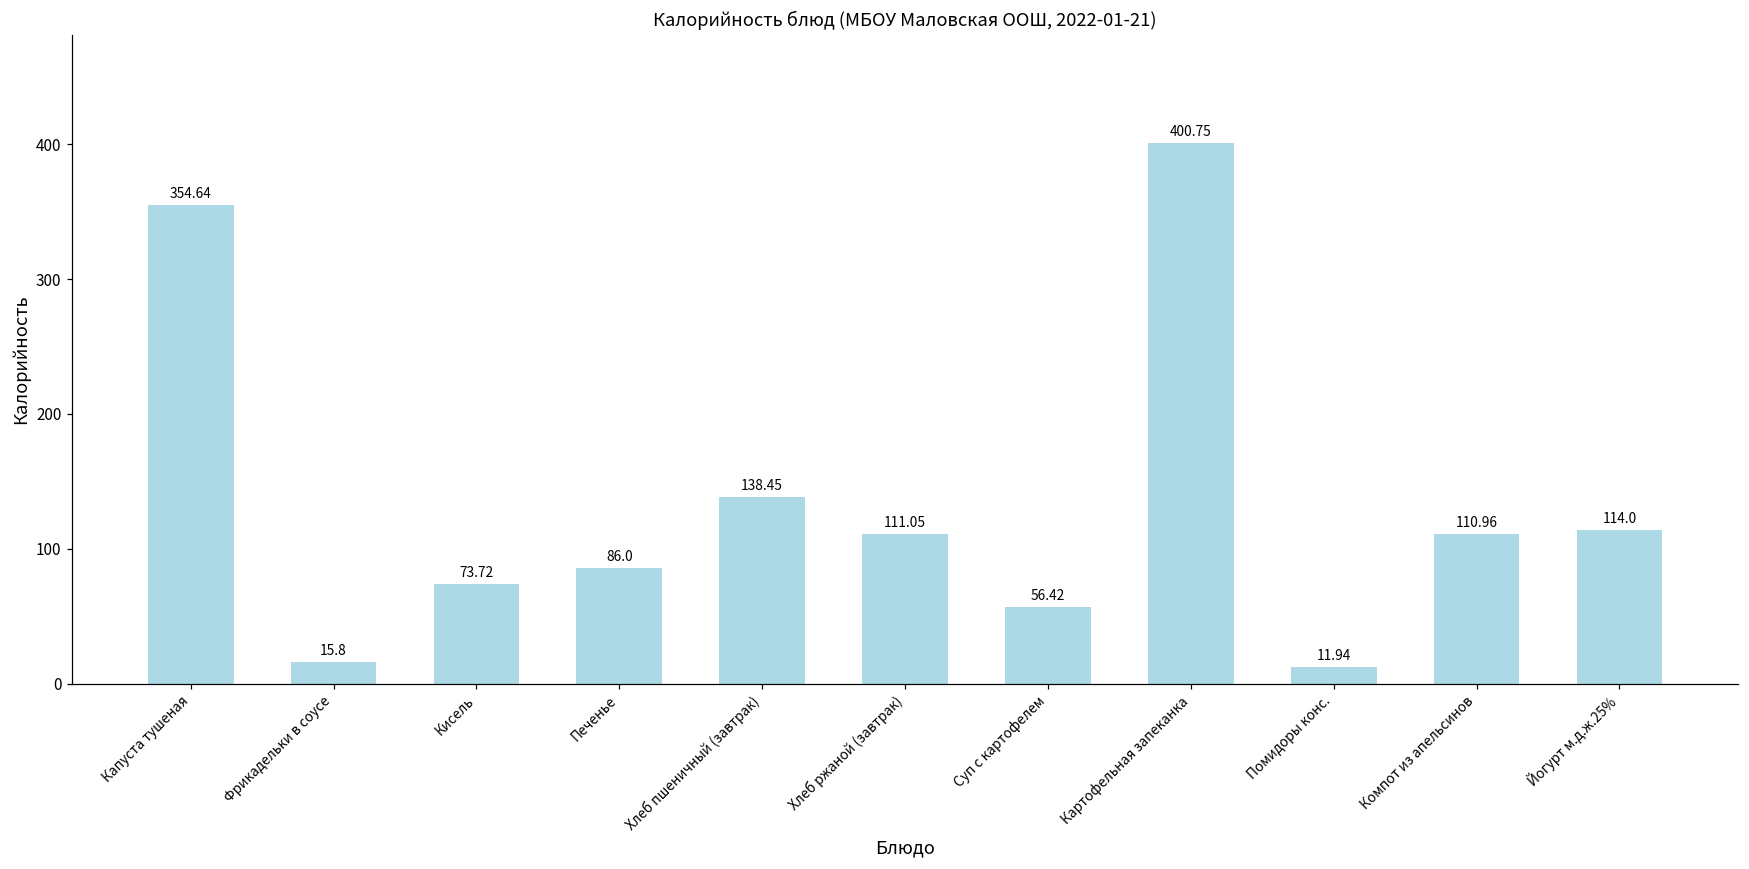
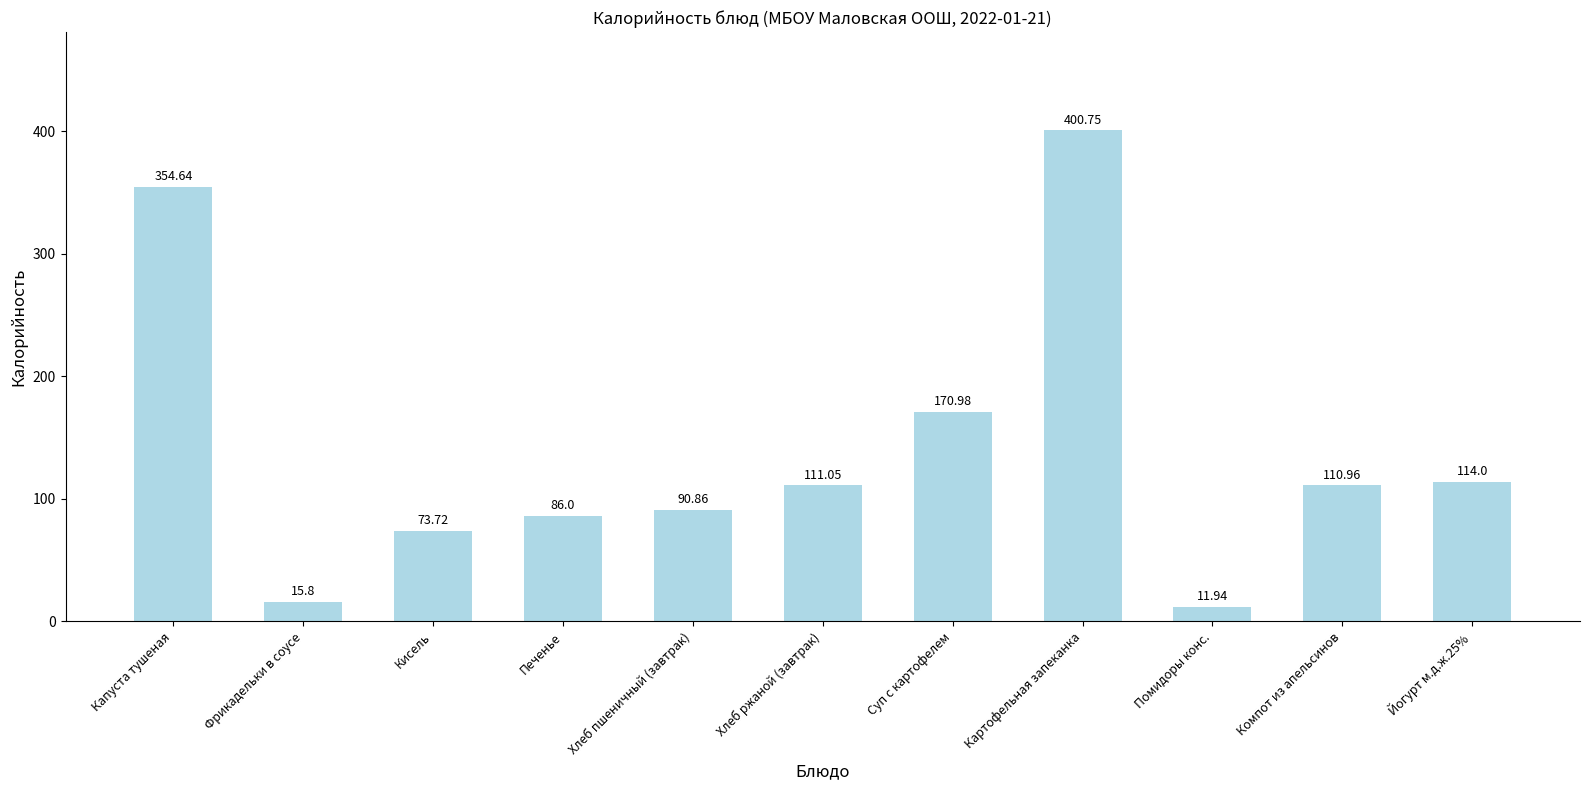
  {
    "Капуста тушеная": 354.64,
    "Фрикадельки в соусе": 15.8,
    "Кисель": 73.72,
    "Печенье": 86.0,
-   "Хлеб пшеничный (завтрак)": 138.45,
+   "Хлеб пшеничный (завтрак)": 90.86,
    "Хлеб ржаной (завтрак)": 111.05,
-   "Суп с картофелем": 56.42,
+   "Суп с картофелем": 170.98,
    "Картофельная запеканка": 400.75,
    "Помидоры конс.": 11.94,
    "Компот из апельсинов": 110.96,
    "Йогурт м.д.ж.25%": 114.0
  }
